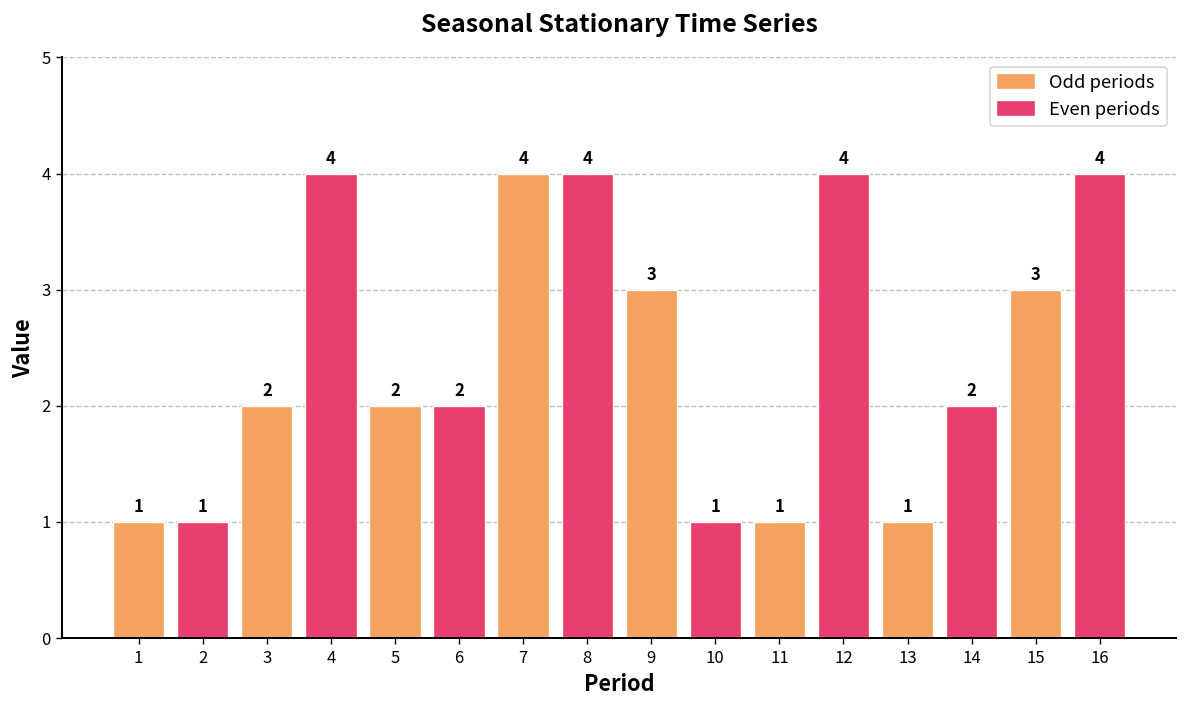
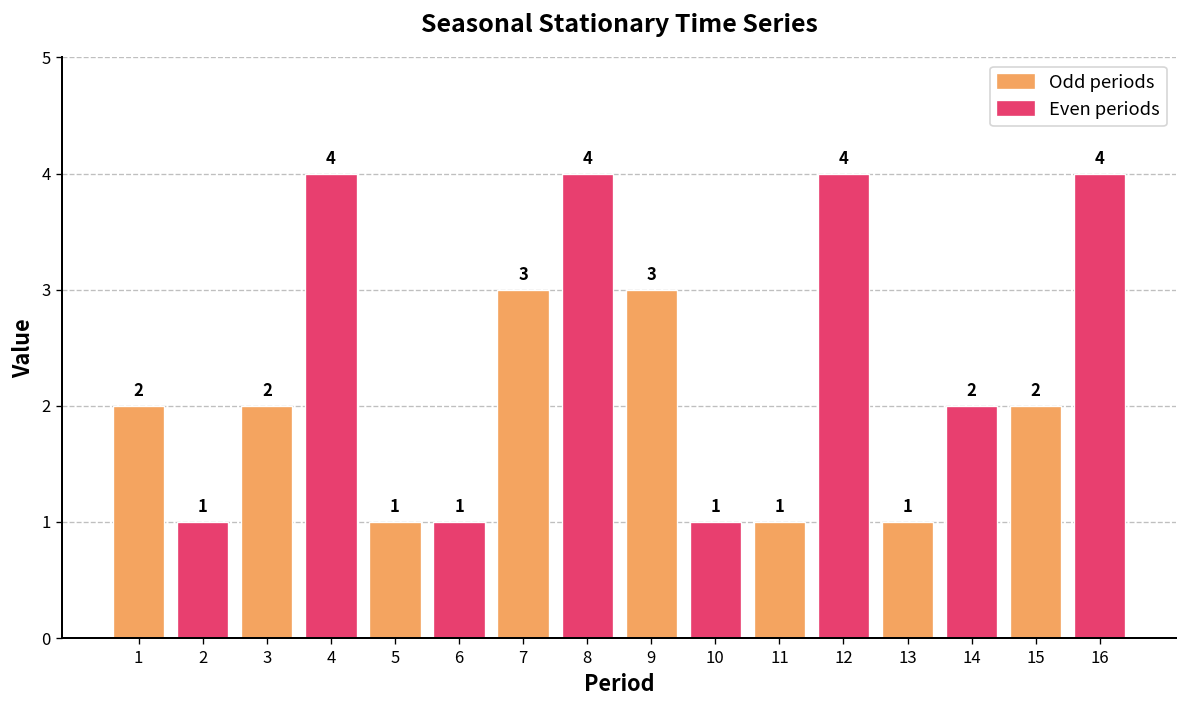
  {
-   "1": 1,
+   "1": 2,
    "2": 1,
    "3": 2,
    "4": 4,
-   "5": 2,
-   "6": 2,
-   "7": 4,
+   "5": 1,
+   "6": 1,
+   "7": 3,
    "8": 4,
    "9": 3,
    "10": 1,
    "11": 1,
    "12": 4,
    "13": 1,
    "14": 2,
-   "15": 3,
+   "15": 2,
    "16": 4
  }
